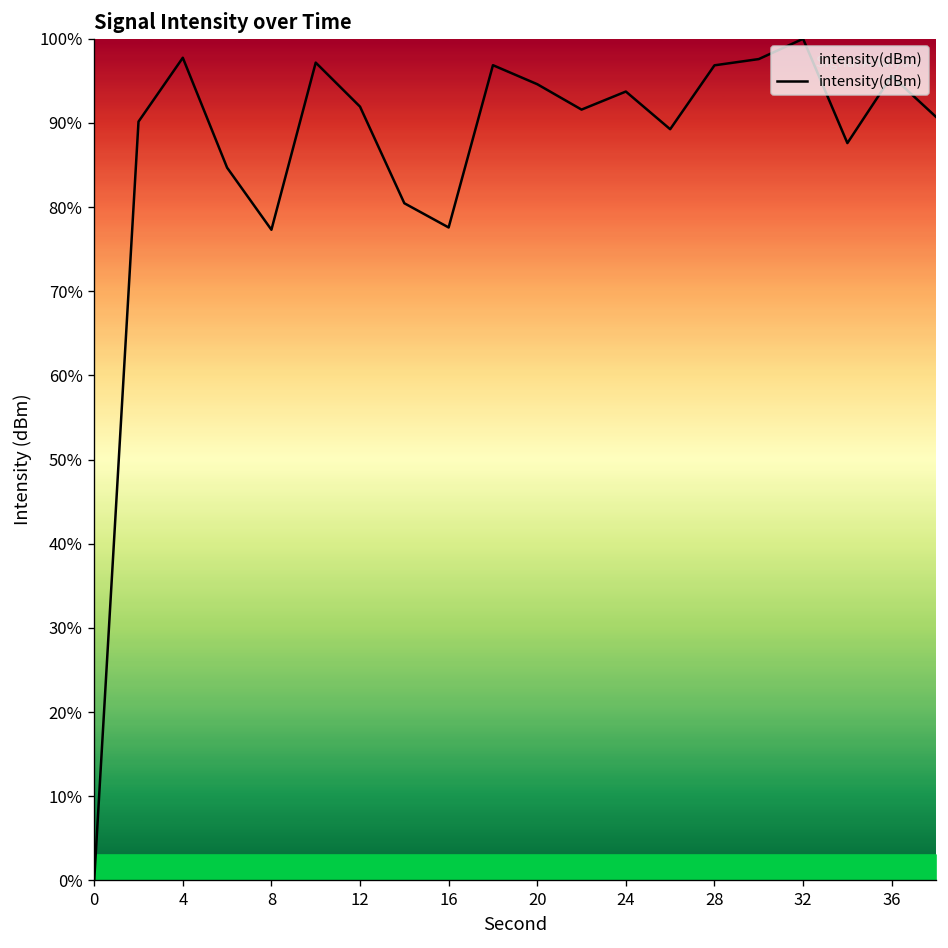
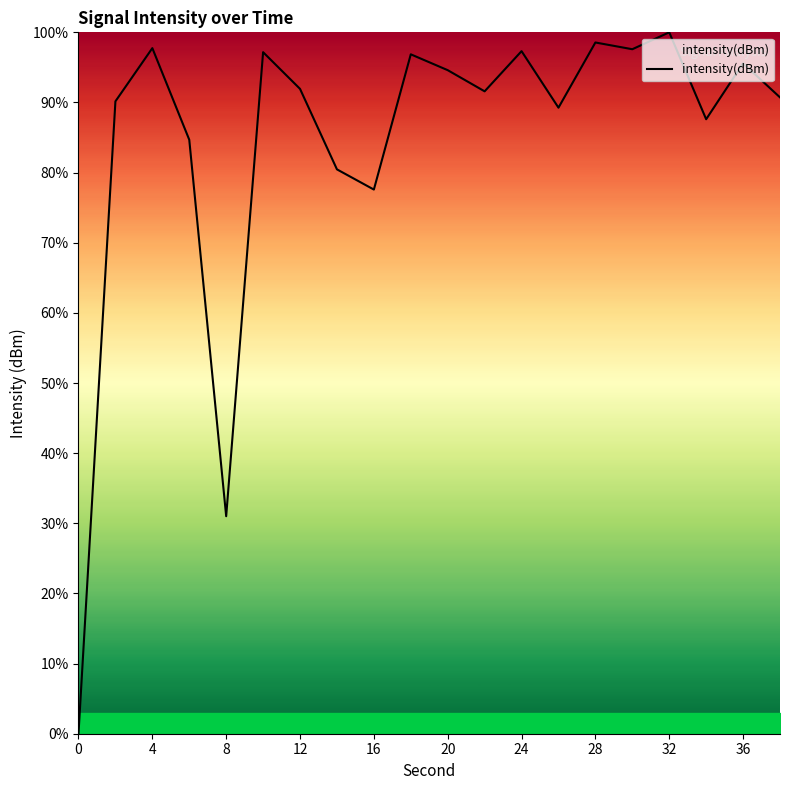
  {
    "intensity(dBm)": {
      "0": "0%",
      "4": "98%",
-     "8": "77%",
+     "8": "31%",
      "12": "92%",
      "16": "78%",
      "20": "95%",
-     "24": "94%",
-     "28": "97%",
+     "24": "97%",
+     "28": "99%",
      "32": "100%"
    }
  }
